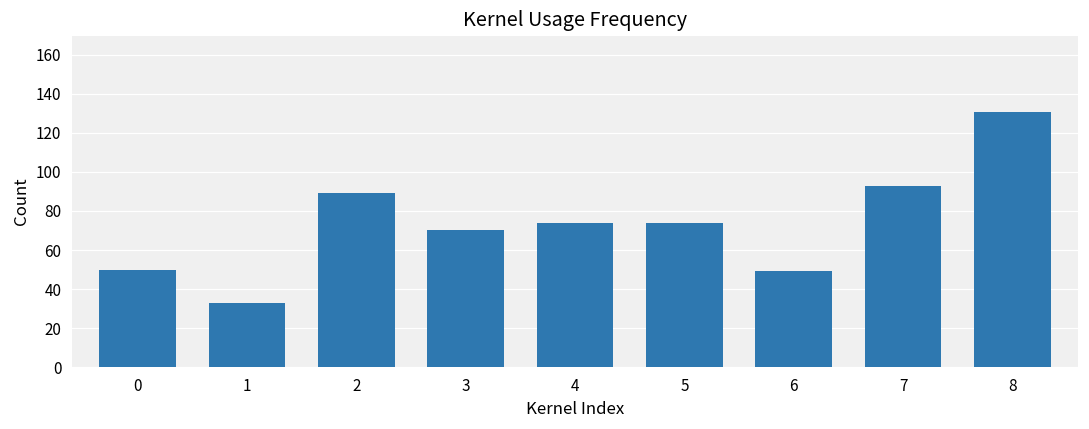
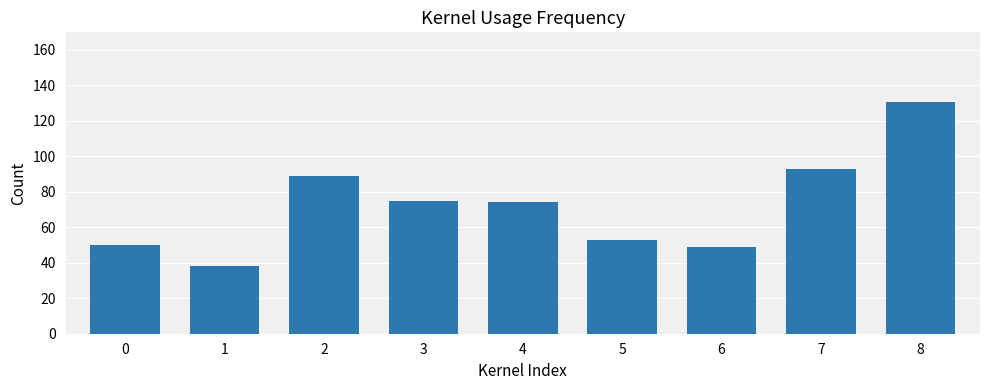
  {
    "0": 50,
-   "1": 33,
+   "1": 38,
    "2": 89,
-   "3": 70,
+   "3": 75,
    "4": 74,
-   "5": 74,
+   "5": 53,
    "6": 49,
    "7": 93,
    "8": 131
  }
